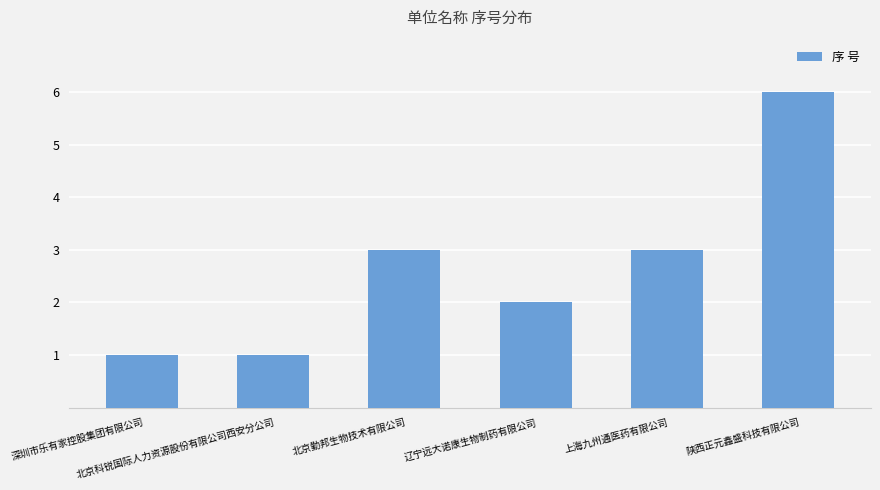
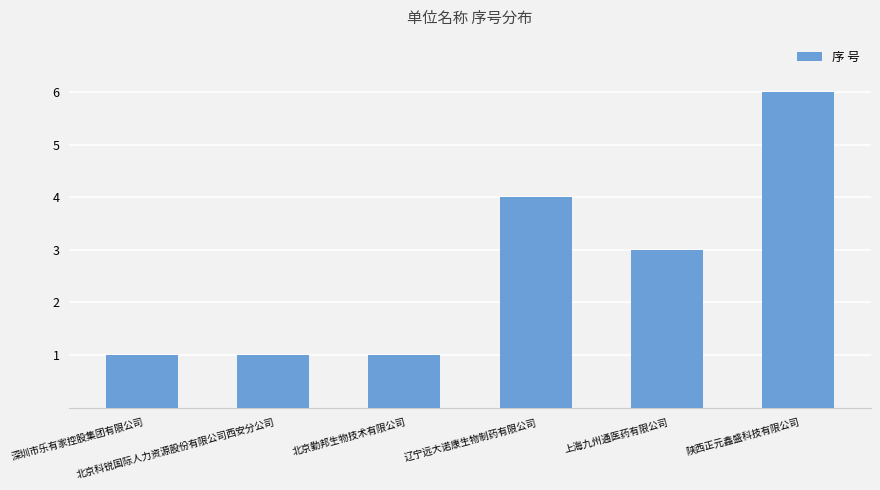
  {
    "深圳市乐有家控股集团有限公司": 1,
    "北京科锐国际人力资源股份有限公司西安分公司": 1,
-   "北京勤邦生物技术有限公司": 3,
-   "辽宁远大诺康生物制药有限公司": 2,
+   "北京勤邦生物技术有限公司": 1,
+   "辽宁远大诺康生物制药有限公司": 4,
    "上海九州通医药有限公司": 3,
    "陕西正元鑫盛科技有限公司": 6
  }
